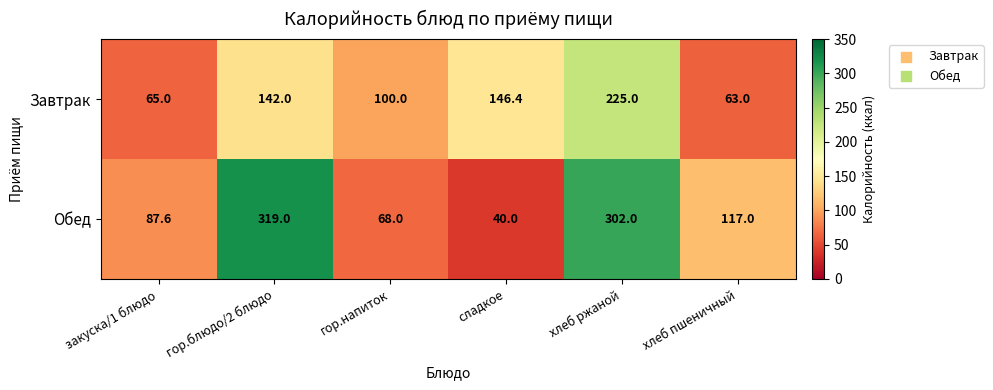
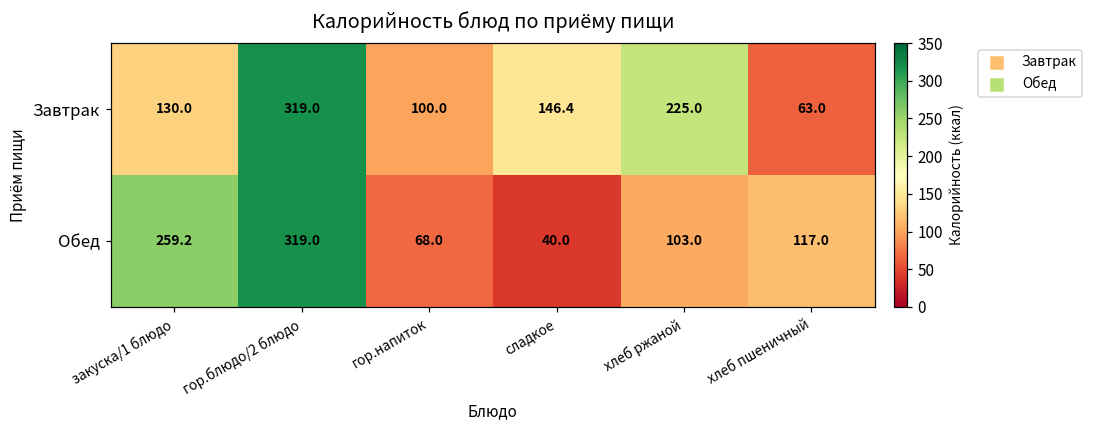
  {
    "Завтрак": {
-     "закуска/1 блюдо": 65.0,
-     "гор.блюдо/2 блюдо": 142.0,
+     "закуска/1 блюдо": 130.0,
+     "гор.блюдо/2 блюдо": 319.0,
      "гор.напиток": 100.0,
      "сладкое": 146.4,
      "хлеб ржаной": 225.0,
      "хлеб пшеничный": 63.0
    },
    "Обед": {
-     "закуска/1 блюдо": 87.6,
+     "закуска/1 блюдо": 259.2,
      "гор.блюдо/2 блюдо": 319.0,
      "гор.напиток": 68.0,
      "сладкое": 40.0,
-     "хлеб ржаной": 302.0,
+     "хлеб ржаной": 103.0,
      "хлеб пшеничный": 117.0
    }
  }
